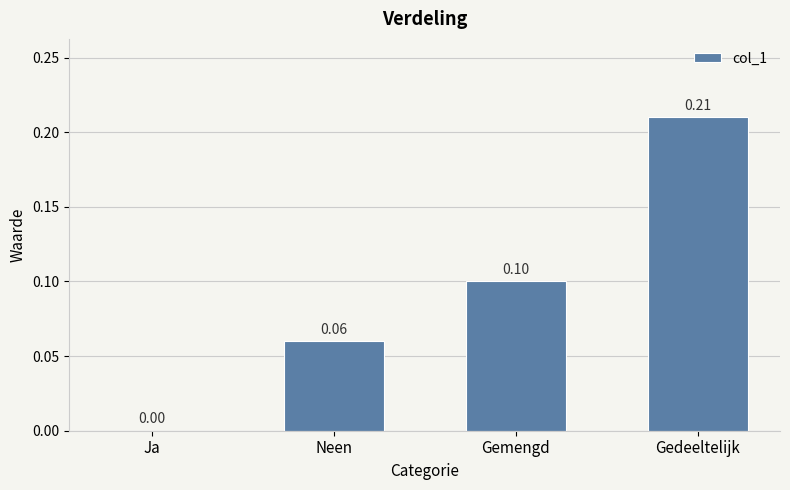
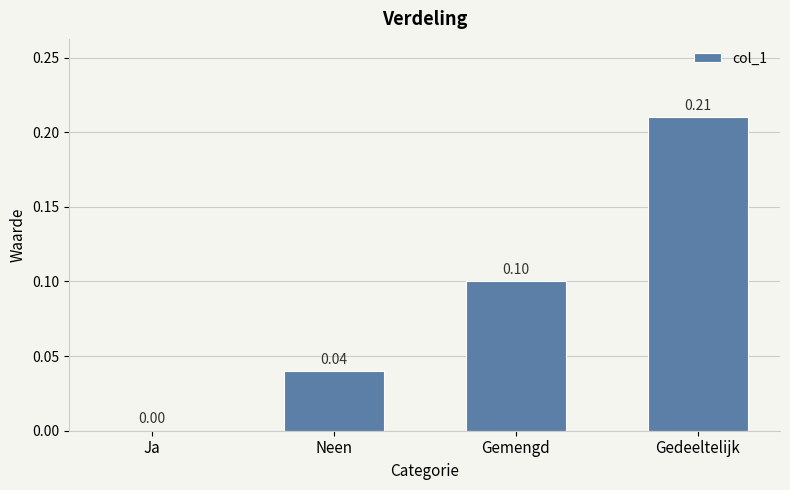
  {
    "Ja": 0.00,
-   "Neen": 0.06,
+   "Neen": 0.04,
    "Gemengd": 0.10,
    "Gedeeltelijk": 0.21
  }
